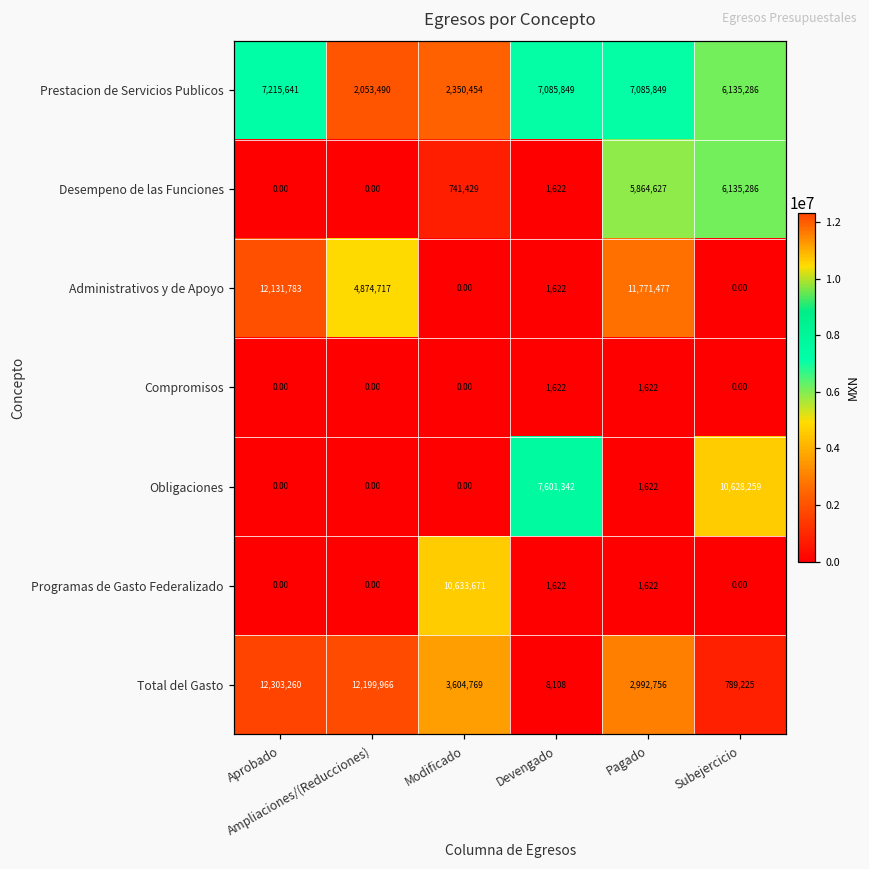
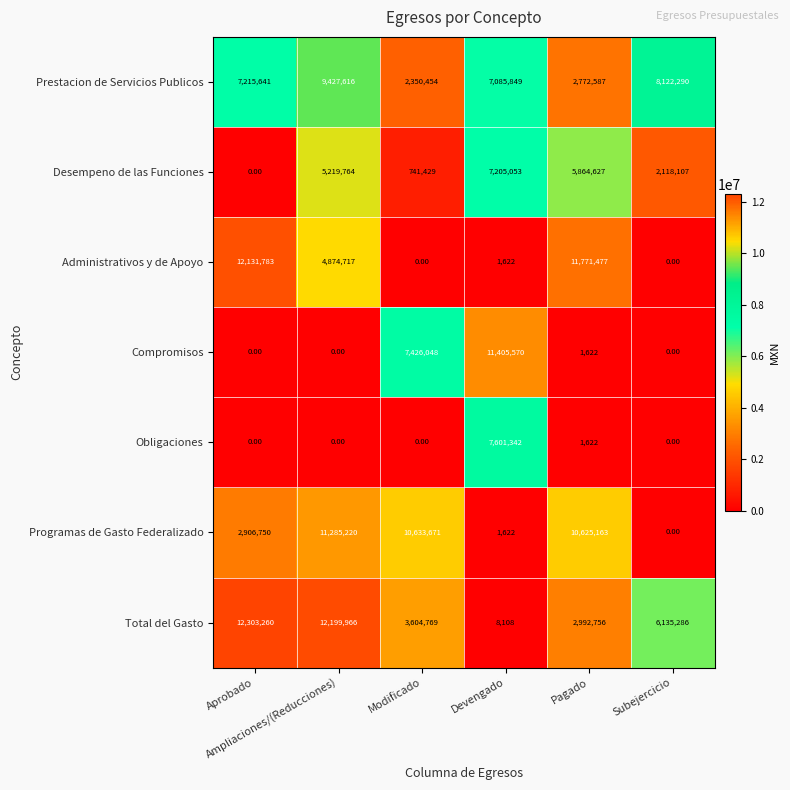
  {
    "Prestacion de Servicios Publicos": {
      "Aprobado": "7,215,641",
-     "Ampliaciones/(Reducciones)": "2,053,490",
+     "Ampliaciones/(Reducciones)": "9,427,616",
      "Modificado": "2,350,454",
      "Devengado": "7,085,849",
-     "Pagado": "7,085,849",
-     "Subejercicio": "6,135,286"
+     "Pagado": "2,772,587",
+     "Subejercicio": "8,122,290"
    },
    "Desempeno de las Funciones": {
      "Aprobado": "0.00",
-     "Ampliaciones/(Reducciones)": "0.00",
+     "Ampliaciones/(Reducciones)": "5,219,764",
      "Modificado": "741,429",
-     "Devengado": "1,622",
+     "Devengado": "7,205,053",
      "Pagado": "5,864,627",
-     "Subejercicio": "6,135,286"
+     "Subejercicio": "2,118,107"
    },
    "Administrativos y de Apoyo": {
      "Aprobado": "12,131,783",
      "Ampliaciones/(Reducciones)": "4,874,717",
      "Modificado": "0.00",
      "Devengado": "1,622",
      "Pagado": "11,771,477",
      "Subejercicio": "0.00"
    },
    "Compromisos": {
      "Aprobado": "0.00",
      "Ampliaciones/(Reducciones)": "0.00",
-     "Modificado": "0.00",
-     "Devengado": "1,622",
+     "Modificado": "7,426,048",
+     "Devengado": "11,405,570",
      "Pagado": "1,622",
      "Subejercicio": "0.00"
    },
    "Obligaciones": {
      "Aprobado": "0.00",
      "Ampliaciones/(Reducciones)": "0.00",
      "Modificado": "0.00",
      "Devengado": "7,601,342",
      "Pagado": "1,622",
-     "Subejercicio": "10,628,259"
+     "Subejercicio": "0.00"
    },
    "Programas de Gasto Federalizado": {
-     "Aprobado": "0.00",
-     "Ampliaciones/(Reducciones)": "0.00",
+     "Aprobado": "2,906,750",
+     "Ampliaciones/(Reducciones)": "11,285,220",
      "Modificado": "10,633,671",
      "Devengado": "1,622",
-     "Pagado": "1,622",
+     "Pagado": "10,625,163",
      "Subejercicio": "0.00"
    },
    "Total del Gasto": {
      "Aprobado": "12,303,260",
      "Ampliaciones/(Reducciones)": "12,199,966",
      "Modificado": "3,604,769",
      "Devengado": "8,108",
      "Pagado": "2,992,756",
-     "Subejercicio": "789,225"
+     "Subejercicio": "6,135,286"
    }
  }
